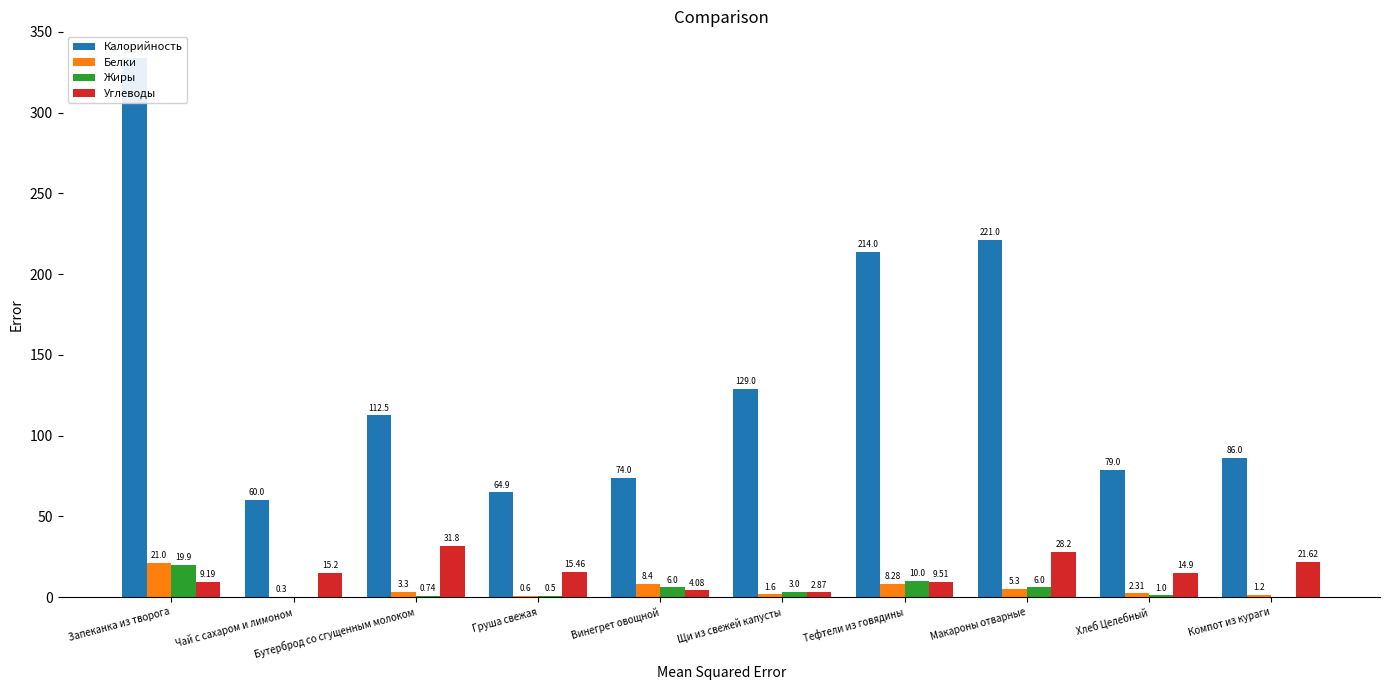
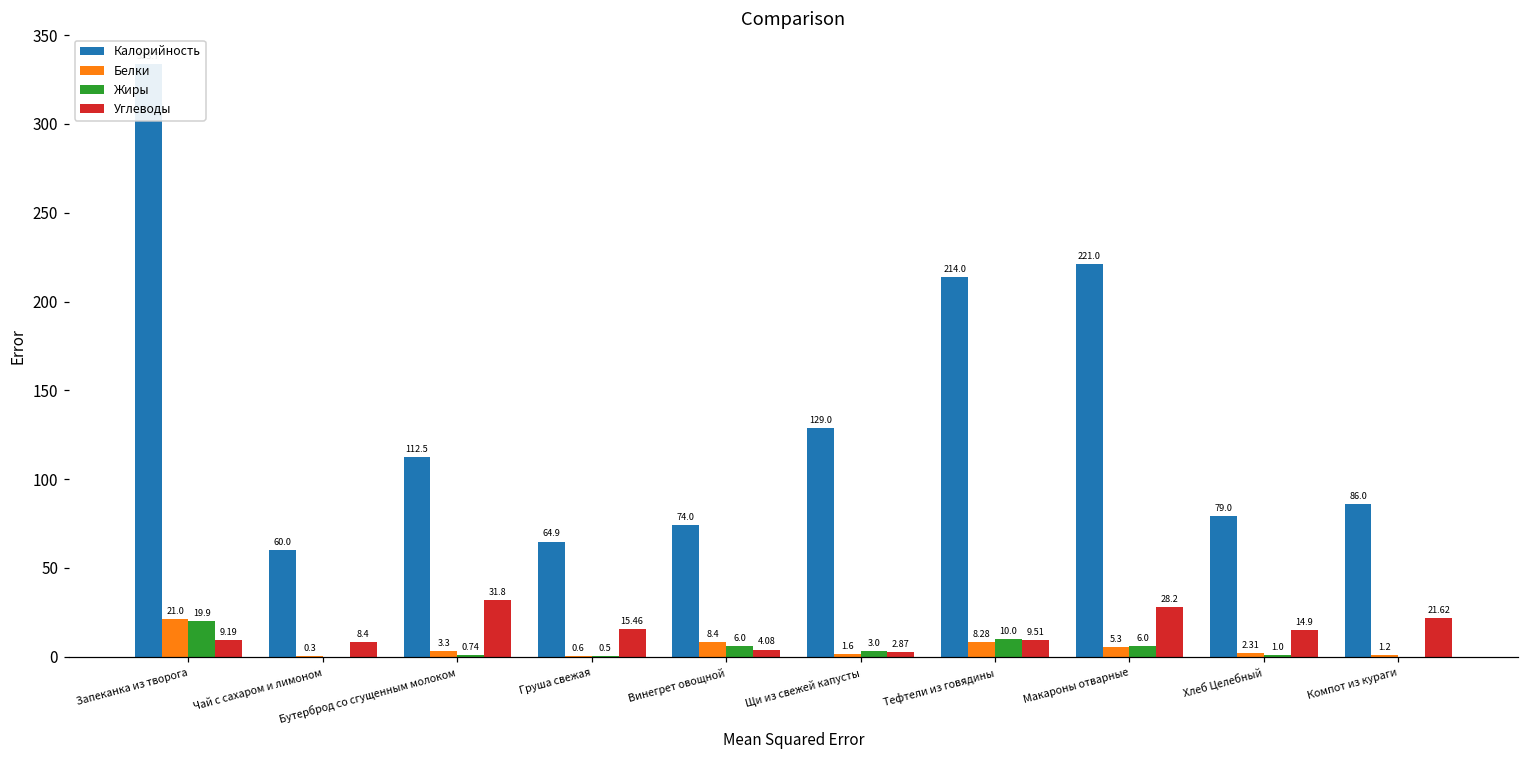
  {
    "Калорийность": {
      "Чай с сахаром и лимоном": 60.0,
      "Бутерброд со сгущенным молоком": 112.5,
      "Груша свежая": 64.9,
      "Винегрет овощной": 74.0,
      "Щи из свежей капусты": 129.0,
      "Тефтели из говядины": 214.0,
      "Макароны отварные": 221.0,
      "Хлеб Целебный": 79.0,
      "Компот из кураги": 86.0
    },
    "Белки": {
      "Запеканка из творога": 21.0,
      "Чай с сахаром и лимоном": 0.3,
      "Бутерброд со сгущенным молоком": 3.3,
      "Груша свежая": 0.6,
      "Винегрет овощной": 8.4,
      "Щи из свежей капусты": 1.6,
      "Тефтели из говядины": 8.28,
      "Макароны отварные": 5.3,
      "Хлеб Целебный": 2.31,
      "Компот из кураги": 1.2
    },
    "Жиры": {
      "Запеканка из творога": 19.9,
      "Бутерброд со сгущенным молоком": 0.74,
      "Груша свежая": 0.5,
      "Винегрет овощной": 6.0,
      "Щи из свежей капусты": 3.0,
      "Тефтели из говядины": 10.0,
      "Макароны отварные": 6.0,
      "Хлеб Целебный": 1.0
    },
    "Углеводы": {
      "Запеканка из творога": 9.19,
-     "Чай с сахаром и лимоном": 15.2,
+     "Чай с сахаром и лимоном": 8.4,
      "Бутерброд со сгущенным молоком": 31.8,
      "Груша свежая": 15.46,
      "Винегрет овощной": 4.08,
      "Щи из свежей капусты": 2.87,
      "Тефтели из говядины": 9.51,
      "Макароны отварные": 28.2,
      "Хлеб Целебный": 14.9,
      "Компот из кураги": 21.62
    }
  }
